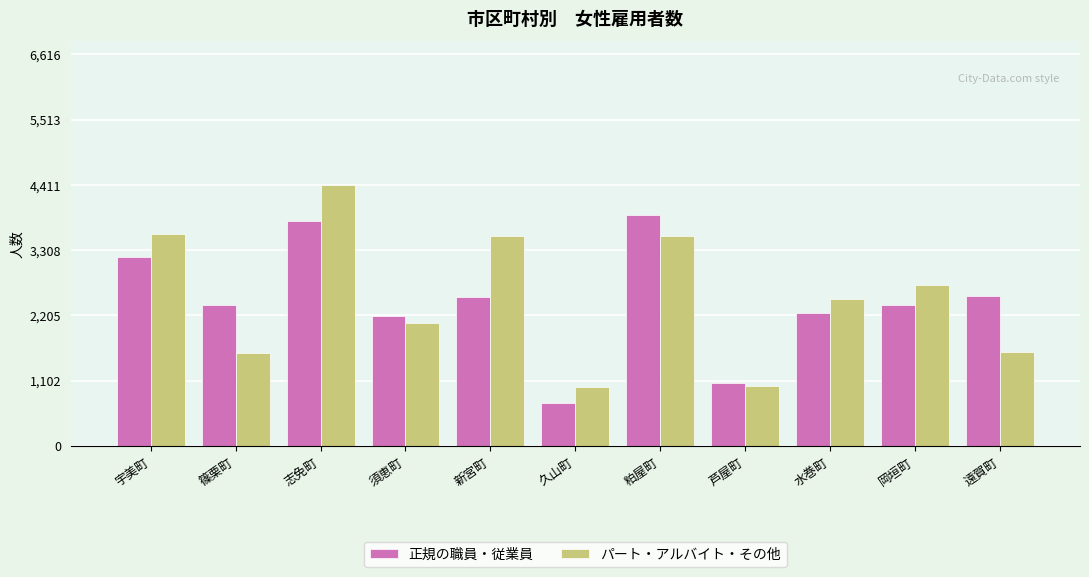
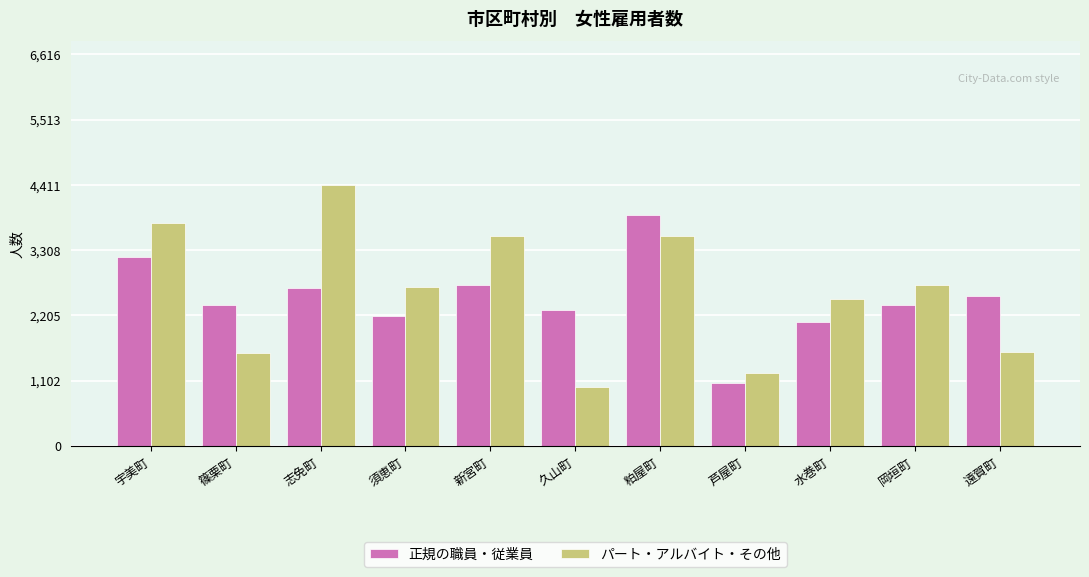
  {
    "正規の職員・従業員": {
      "宇美町": "3,200",
      "篠栗町": "2,400",
-     "志免町": "3,800",
+     "志免町": "2,700",
      "須恵町": "2,200",
-     "新宮町": "2,500",
-     "久山町": "700",
+     "新宮町": "2,700",
+     "久山町": "2,300",
      "粕屋町": "3,900",
      "芦屋町": "1,100",
-     "水巻町": "2,200",
+     "水巻町": "2,100",
      "岡垣町": "2,400",
      "遠賀町": "2,500"
    },
    "パート・アルバイト・その他": {
-     "宇美町": "3,600",
+     "宇美町": "3,800",
      "篠栗町": "1,600",
      "志免町": "4,400",
-     "須恵町": "2,100",
+     "須恵町": "2,700",
      "新宮町": "3,600",
      "久山町": "1,000",
      "粕屋町": "3,600",
-     "芦屋町": "1,000",
+     "芦屋町": "1,200",
      "水巻町": "2,500",
      "岡垣町": "2,700",
      "遠賀町": "1,600"
    }
  }
